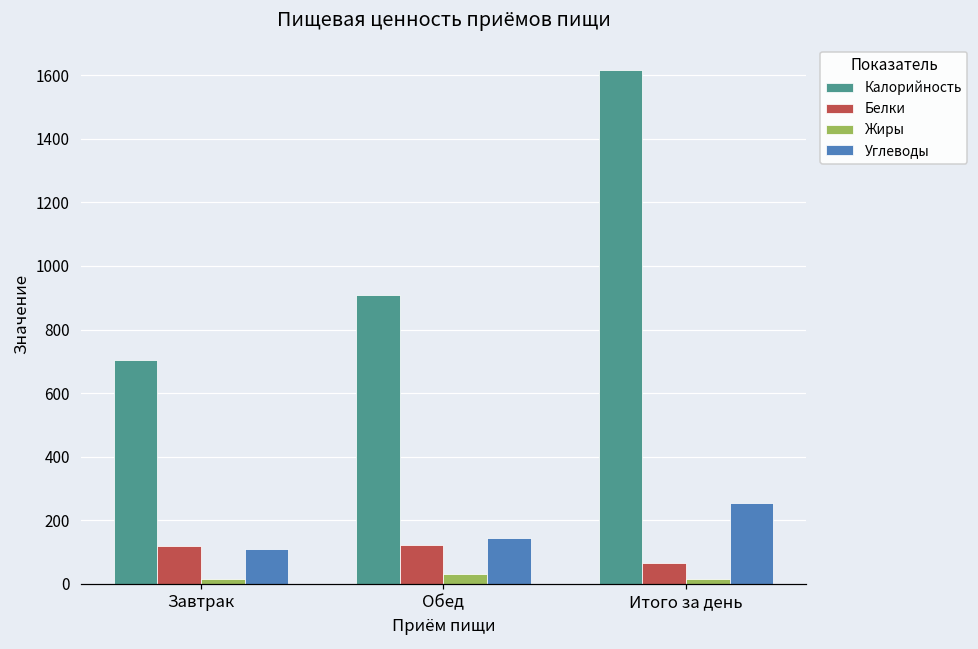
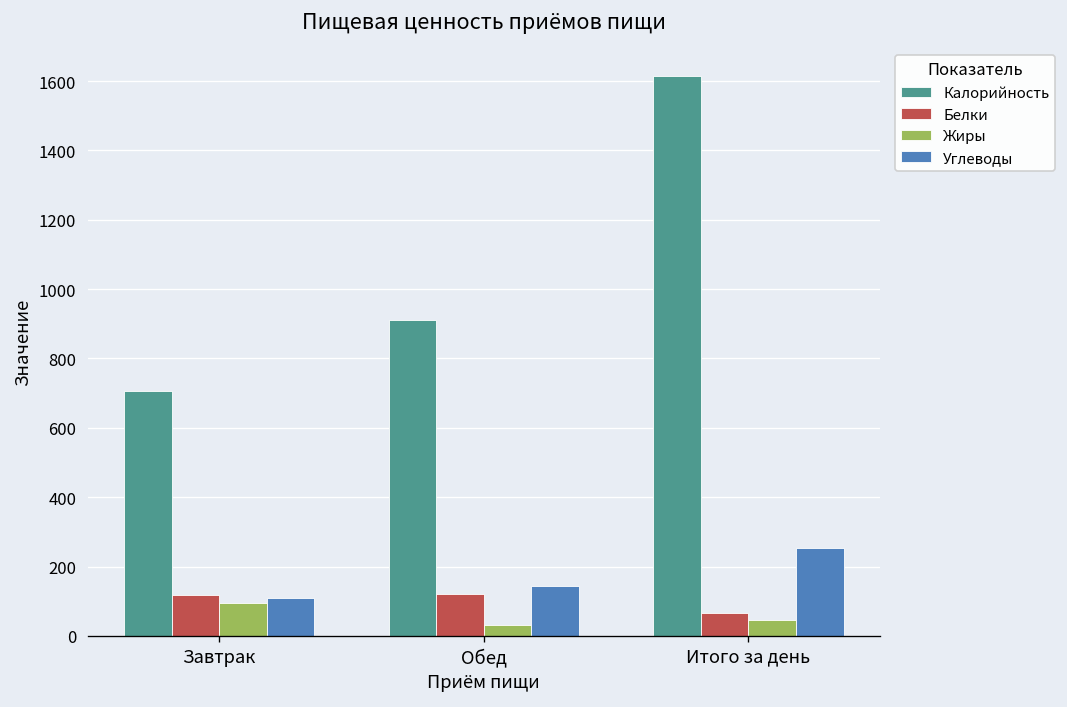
  {
    "Белки": {
      "Завтрак": 120,
      "Обед": 120,
      "Итого за день": 70
    },
    "Жиры": {
-     "Завтрак": 10,
+     "Завтрак": 90,
      "Обед": 30,
-     "Итого за день": 20
+     "Итого за день": 50
    }
  }
